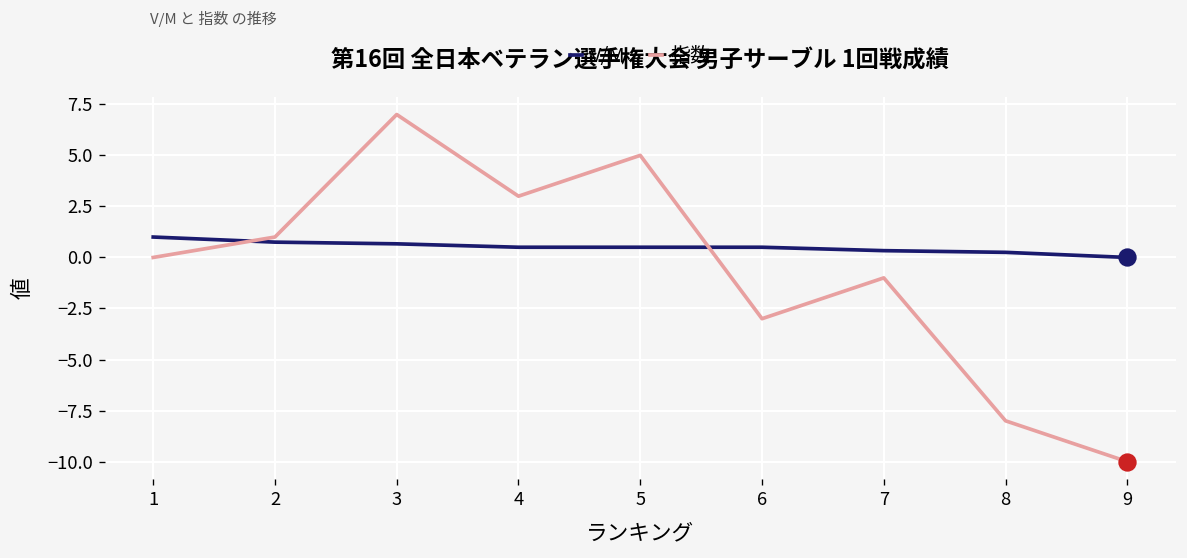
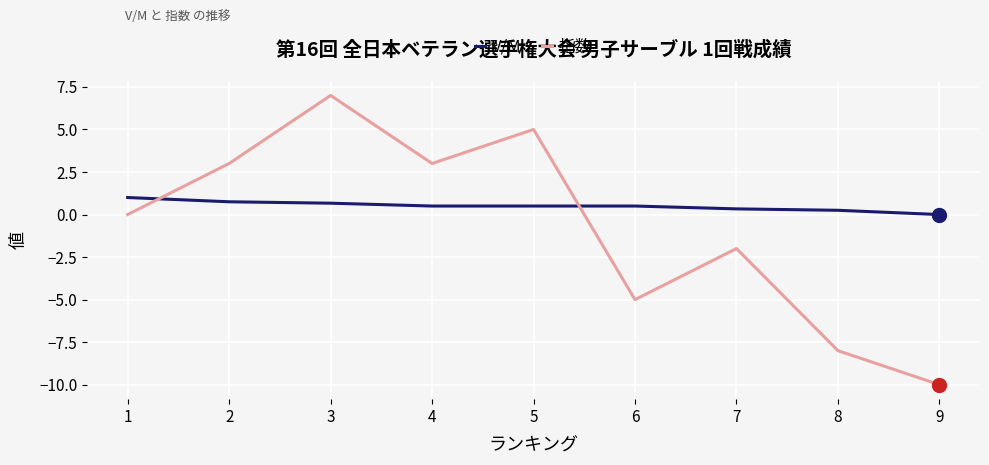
  {
    "指数": {
      "1": 0,
-     "2": 1,
+     "2": 3,
      "3": 7,
      "4": 3,
      "5": 5,
-     "6": -3,
-     "7": -1,
+     "6": -5,
+     "7": -2,
      "8": -8
    }
  }
